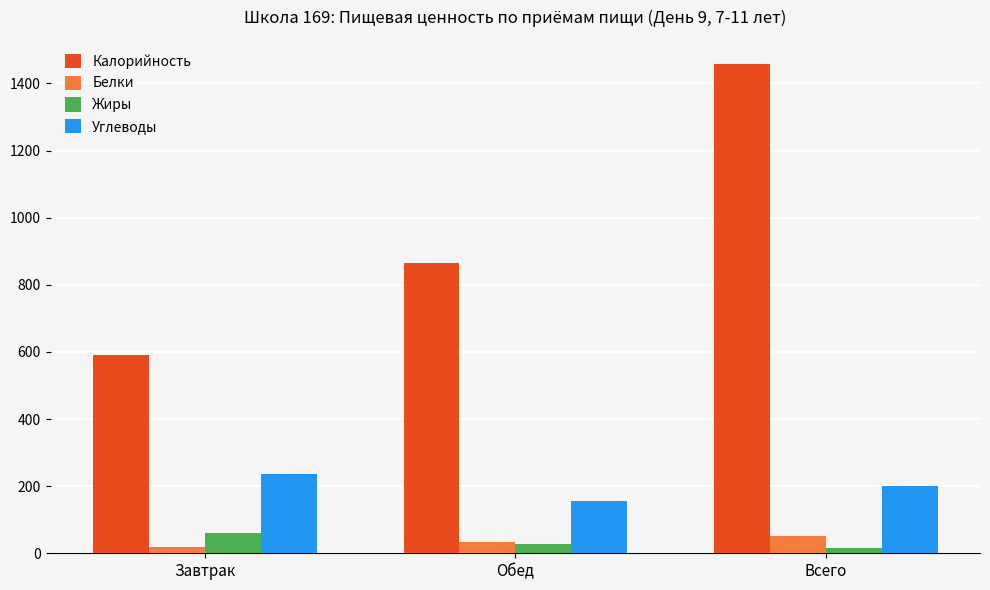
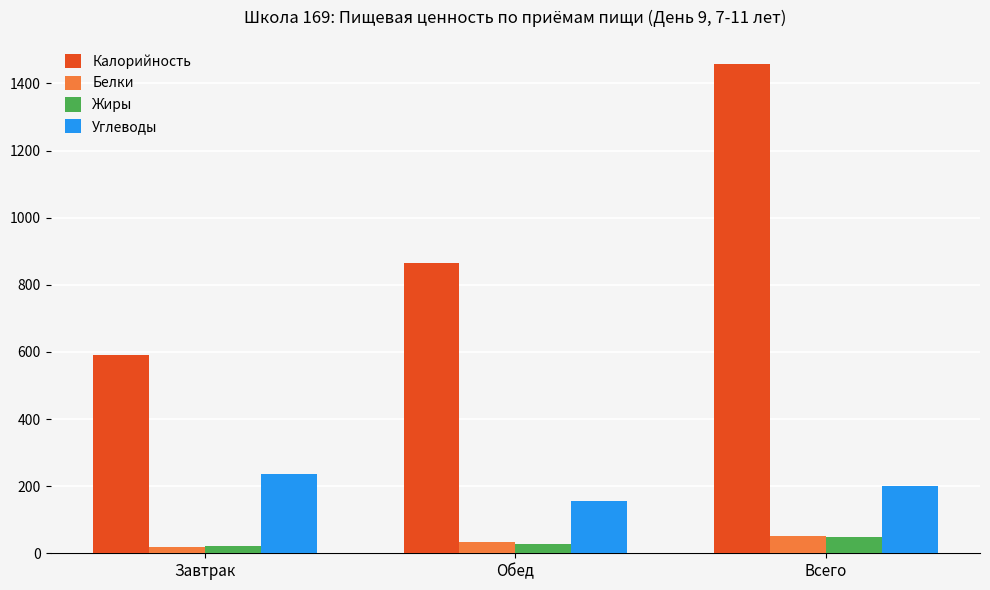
  {
    "Жиры": {
-     "Завтрак": 60,
+     "Завтрак": 20,
      "Обед": 30,
-     "Всего": 20
+     "Всего": 50
    },
    "Углеводы": {
      "Завтрак": 240,
      "Обед": 160,
      "Всего": 200
    }
  }
